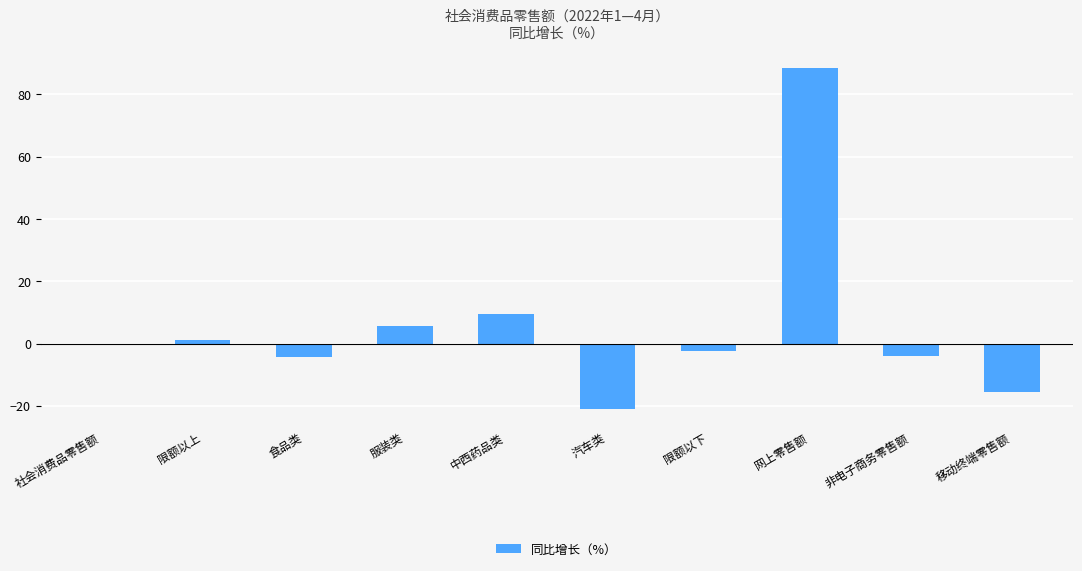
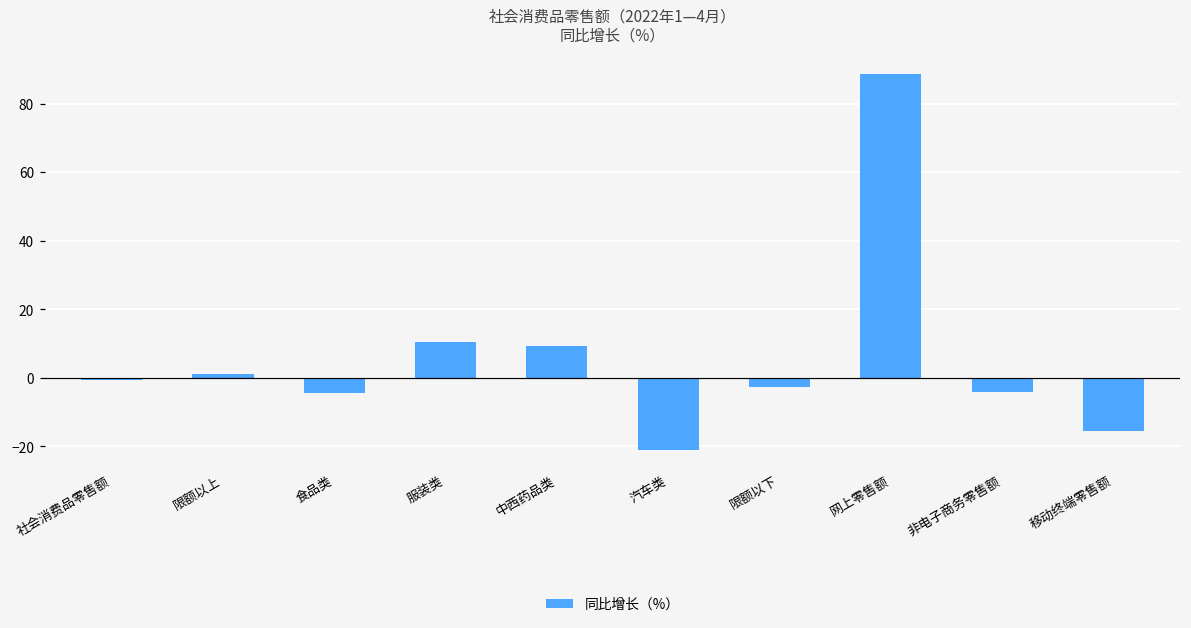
  {
    "限额以上": 1,
    "食品类": -4,
-   "服装类": 6,
+   "服装类": 10,
    "中西药品类": 9,
    "汽车类": -21,
    "限额以下": -3,
    "网上零售额": 89,
    "非电子商务零售额": -4,
    "移动终端零售额": -16
  }
